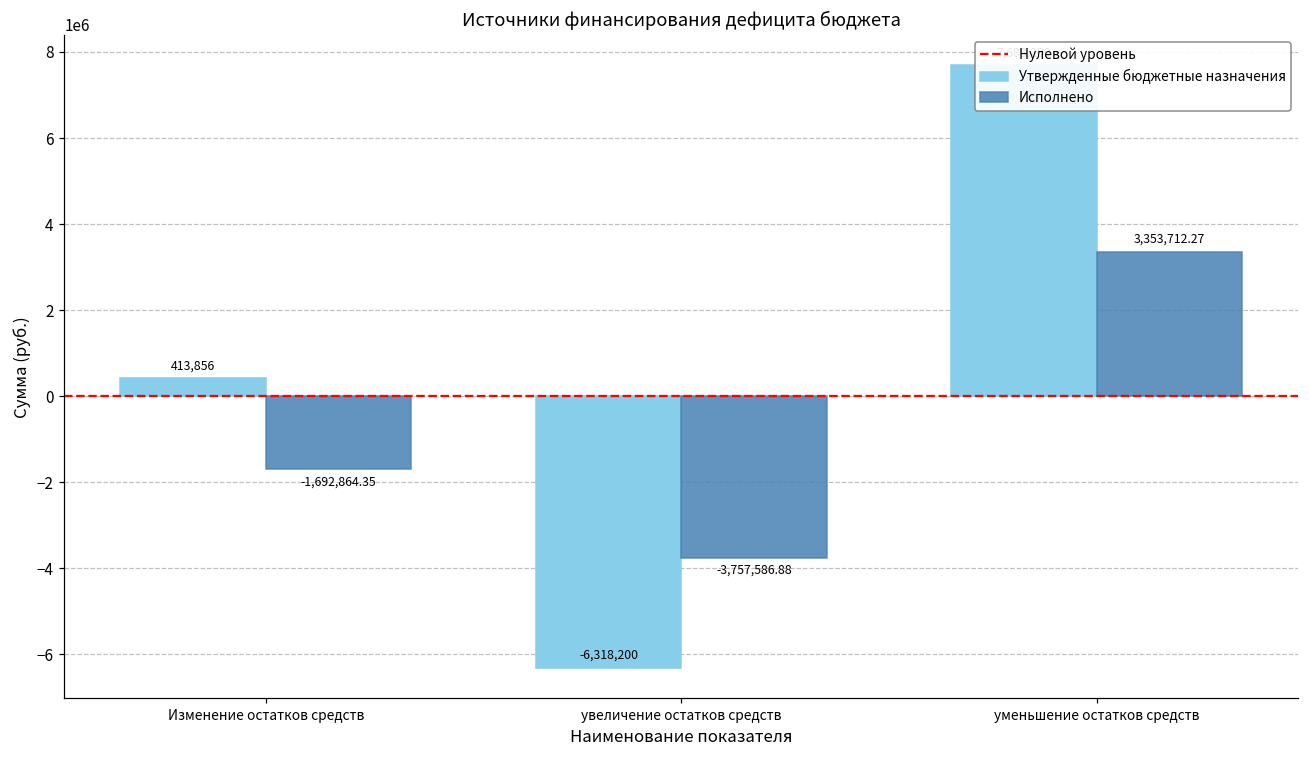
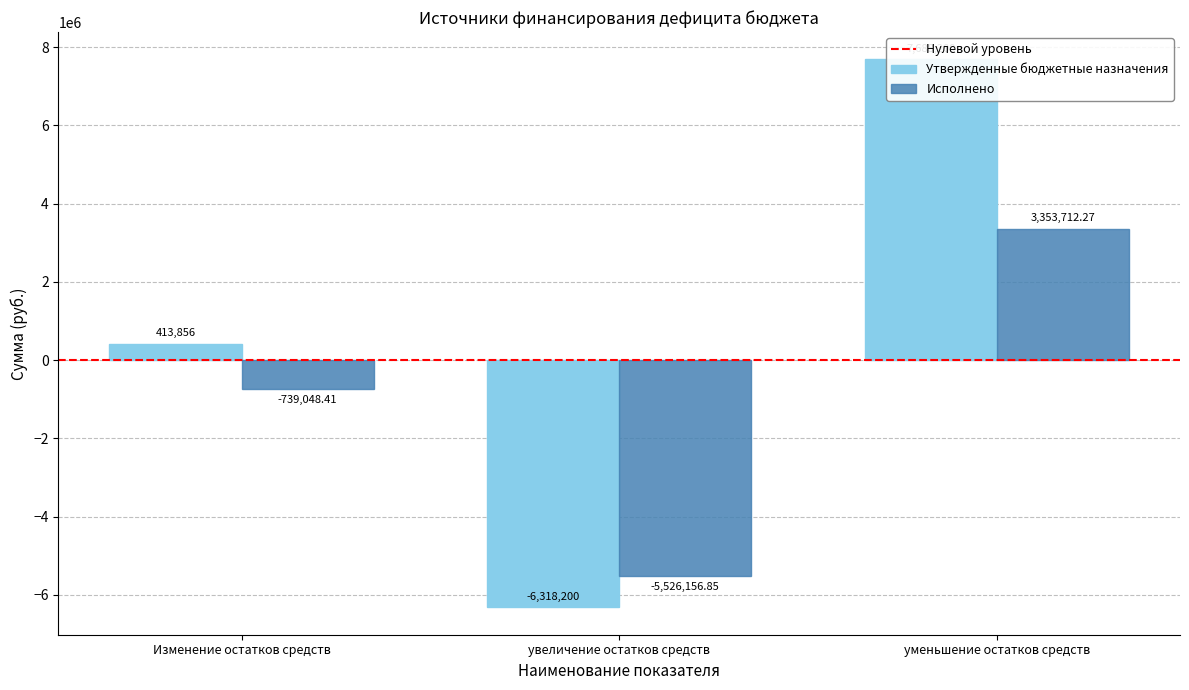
  {
    "Утвержденные бюджетные назначения": {
      "Изменение остатков средств": "413,856",
      "увеличение остатков средств": "-6,318,200"
    },
    "Исполнено": {
-     "Изменение остатков средств": "-1,692,864.35",
-     "увеличение остатков средств": "-3,757,586.88",
+     "Изменение остатков средств": "-739,048.41",
+     "увеличение остатков средств": "-5,526,156.85",
      "уменьшение остатков средств": "3,353,712.27"
    }
  }
